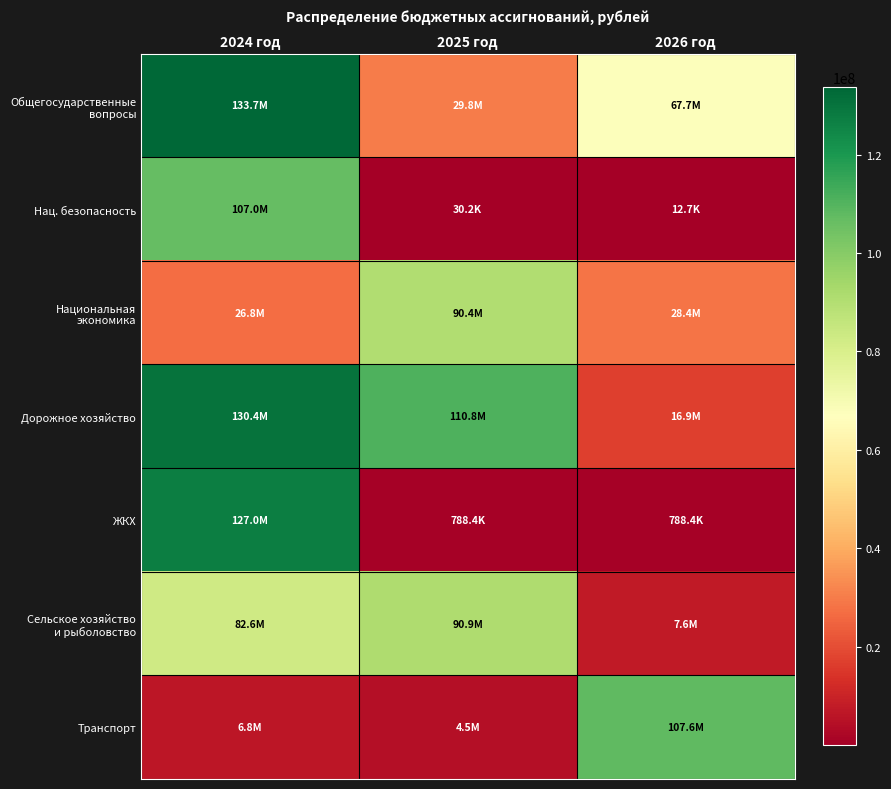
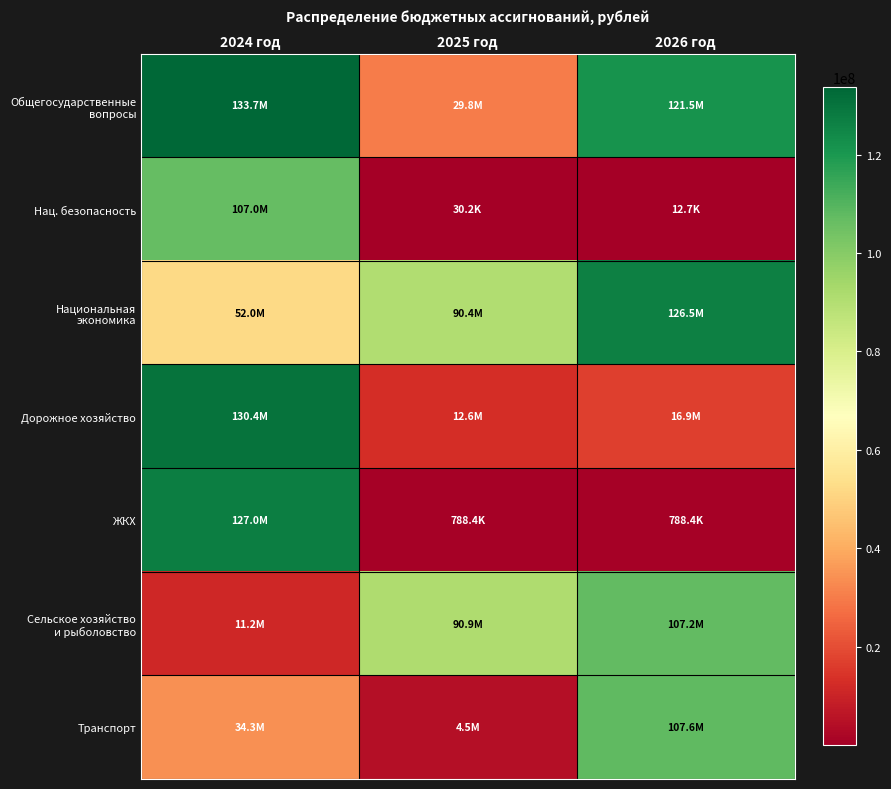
  {
    "Общегосударственные вопросы": {
      "2024 год": "133.7M",
      "2025 год": "29.8M",
-     "2026 год": "67.7M"
+     "2026 год": "121.5M"
    },
    "Нац. безопасность": {
      "2024 год": "107.0M",
      "2025 год": "30.2K",
      "2026 год": "12.7K"
    },
    "Национальная экономика": {
-     "2024 год": "26.8M",
+     "2024 год": "52.0M",
      "2025 год": "90.4M",
-     "2026 год": "28.4M"
+     "2026 год": "126.5M"
    },
    "Дорожное хозяйство": {
      "2024 год": "130.4M",
-     "2025 год": "110.8M",
+     "2025 год": "12.6M",
      "2026 год": "16.9M"
    },
    "ЖКХ": {
      "2024 год": "127.0M",
      "2025 год": "788.4K",
      "2026 год": "788.4K"
    },
    "Сельское хозяйство и рыболовство": {
-     "2024 год": "82.6M",
+     "2024 год": "11.2M",
      "2025 год": "90.9M",
-     "2026 год": "7.6M"
+     "2026 год": "107.2M"
    },
    "Транспорт": {
-     "2024 год": "6.8M",
+     "2024 год": "34.3M",
      "2025 год": "4.5M",
      "2026 год": "107.6M"
    }
  }
